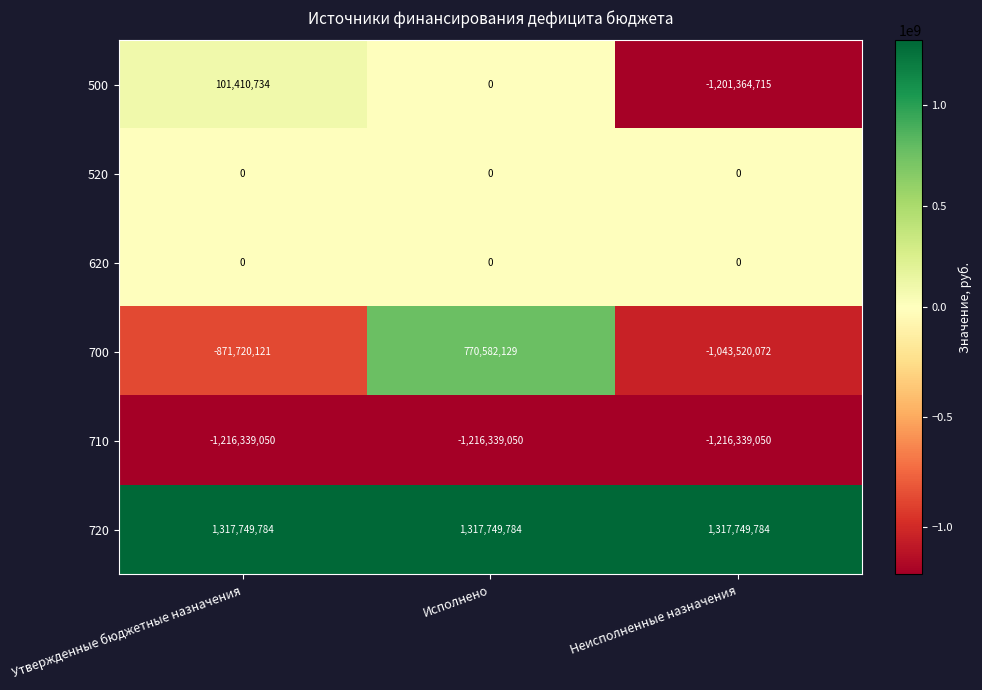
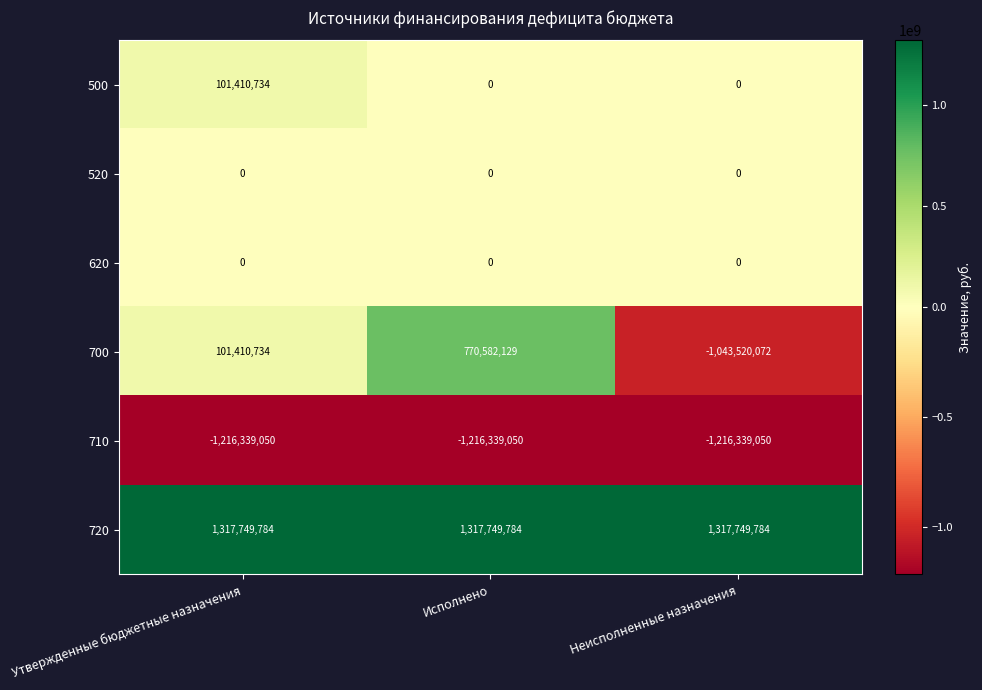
  {
    "500": {
      "Утвержденные бюджетные назначения": "101,410,734",
      "Исполнено": "0",
-     "Неисполненные назначения": "-1,201,364,715"
+     "Неисполненные назначения": "0"
    },
    "520": {
      "Утвержденные бюджетные назначения": "0",
      "Исполнено": "0",
      "Неисполненные назначения": "0"
    },
    "620": {
      "Утвержденные бюджетные назначения": "0",
      "Исполнено": "0",
      "Неисполненные назначения": "0"
    },
    "700": {
-     "Утвержденные бюджетные назначения": "-871,720,121",
+     "Утвержденные бюджетные назначения": "101,410,734",
      "Исполнено": "770,582,129",
      "Неисполненные назначения": "-1,043,520,072"
    },
    "710": {
      "Утвержденные бюджетные назначения": "-1,216,339,050",
      "Исполнено": "-1,216,339,050",
      "Неисполненные назначения": "-1,216,339,050"
    },
    "720": {
      "Утвержденные бюджетные назначения": "1,317,749,784",
      "Исполнено": "1,317,749,784",
      "Неисполненные назначения": "1,317,749,784"
    }
  }
